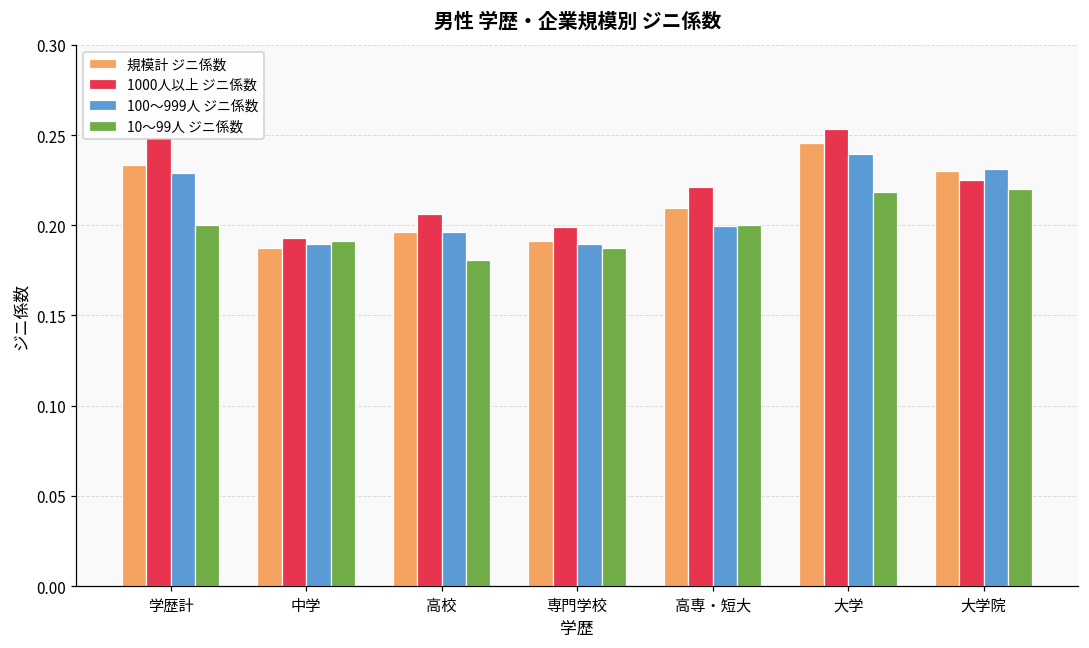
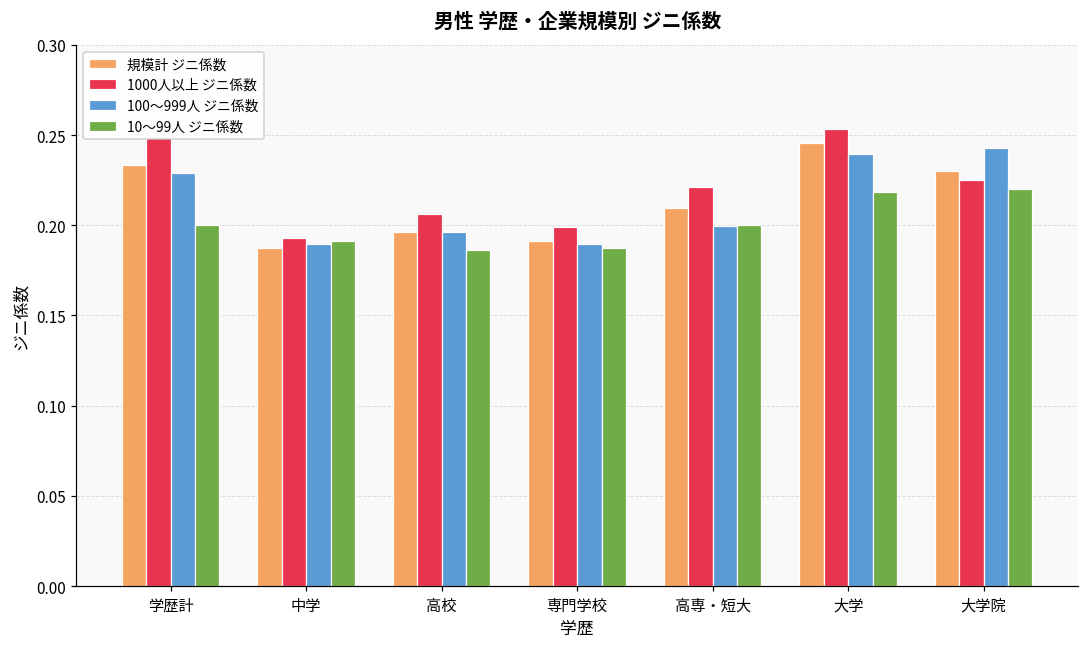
  {
    "規模計 ジニ係数": {
      "学歴計": 0.233,
      "中学": 0.187,
      "高校": 0.196,
      "専門学校": 0.191,
      "高専・短大": 0.210,
      "大学": 0.246,
      "大学院": 0.230
    },
    "1000人以上 ジニ係数": {
      "中学": 0.193,
      "高校": 0.206,
      "専門学校": 0.199,
      "高専・短大": 0.221,
      "大学": 0.253,
      "大学院": 0.225
    },
    "100～999人 ジニ係数": {
      "学歴計": 0.229,
      "中学": 0.190,
      "高校": 0.196,
      "専門学校": 0.190,
      "高専・短大": 0.199,
      "大学": 0.239,
-     "大学院": 0.231
+     "大学院": 0.243
    },
    "10～99人 ジニ係数": {
      "学歴計": 0.200,
      "中学": 0.191,
-     "高校": 0.181,
+     "高校": 0.186,
      "専門学校": 0.188,
      "高専・短大": 0.200,
      "大学": 0.219,
      "大学院": 0.220
    }
  }
